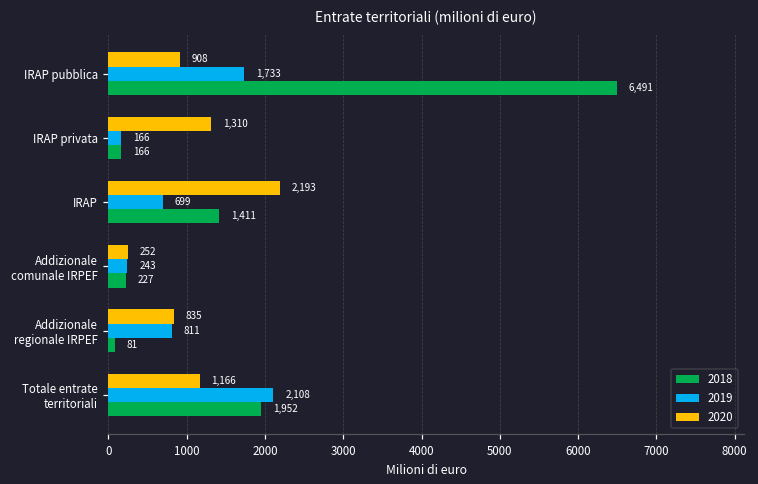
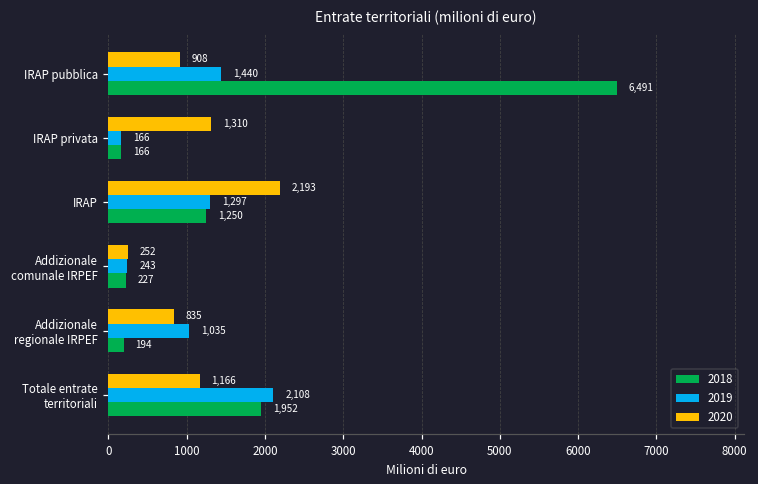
  {
    "2018": {
      "IRAP pubblica": "6,491",
      "IRAP privata": "166",
-     "IRAP": "1,411",
+     "IRAP": "1,250",
      "Addizionale comunale IRPEF": "227",
-     "Addizionale regionale IRPEF": "81",
+     "Addizionale regionale IRPEF": "194",
      "Totale entrate territoriali": "1,952"
    },
    "2019": {
-     "IRAP pubblica": "1,733",
+     "IRAP pubblica": "1,440",
      "IRAP privata": "166",
-     "IRAP": "699",
+     "IRAP": "1,297",
      "Addizionale comunale IRPEF": "243",
-     "Addizionale regionale IRPEF": "811",
+     "Addizionale regionale IRPEF": "1,035",
      "Totale entrate territoriali": "2,108"
    },
    "2020": {
      "IRAP pubblica": "908",
      "IRAP privata": "1,310",
      "IRAP": "2,193",
      "Addizionale comunale IRPEF": "252",
      "Addizionale regionale IRPEF": "835",
      "Totale entrate territoriali": "1,166"
    }
  }
